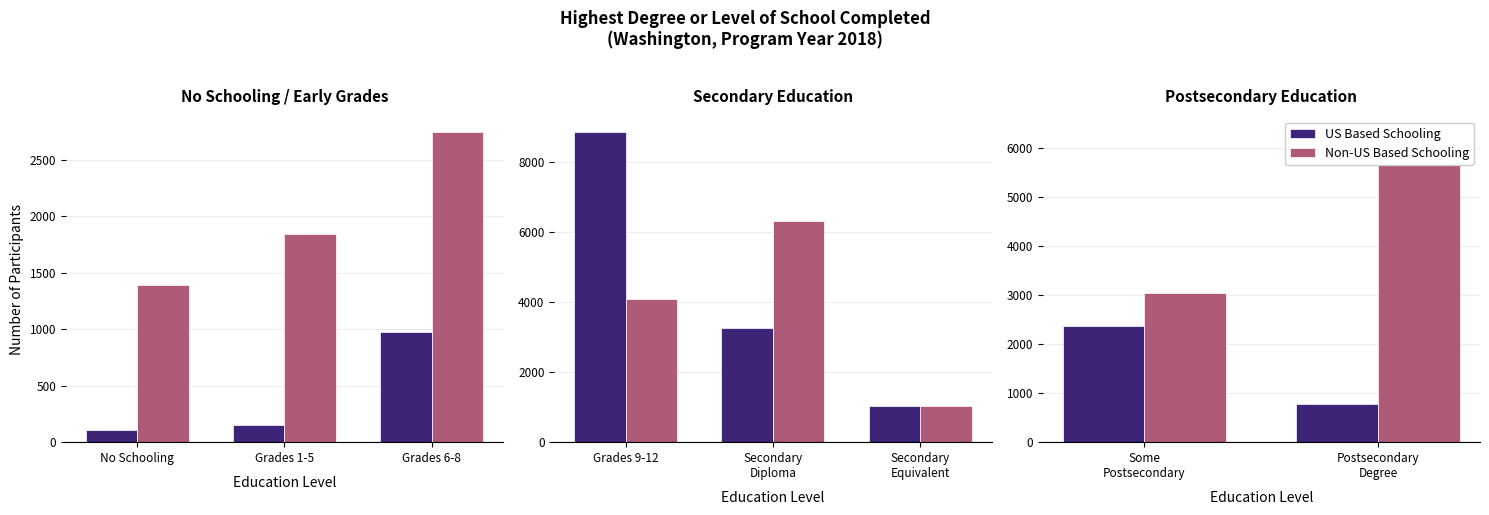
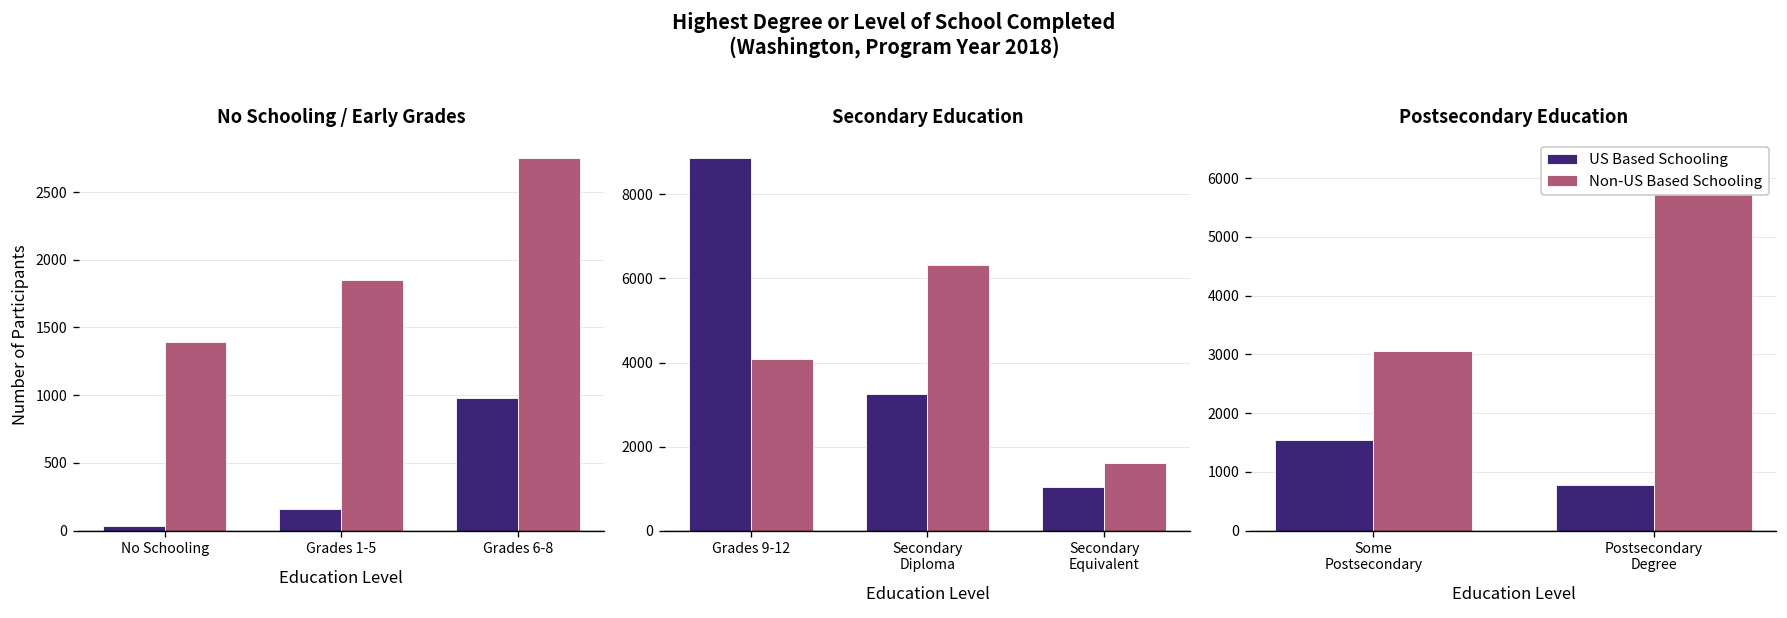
  {
    "No Schooling / Early Grades": {
      "US Based Schooling": {
-       "No Schooling": 110,
+       "No Schooling": 40,
        "Grades 1-5": 160,
        "Grades 6-8": 980
      },
      "Non-US Based Schooling": {
        "No Schooling": 1400,
        "Grades 1-5": 1850,
        "Grades 6-8": 2750
      }
    },
    "Secondary Education": {
      "US Based Schooling": {
        "Grades 9-12": 8900,
        "Secondary Diploma": 3300,
        "Secondary Equivalent": 1000
      },
      "Non-US Based Schooling": {
        "Grades 9-12": 4100,
        "Secondary Diploma": 6300,
-       "Secondary Equivalent": 1000
+       "Secondary Equivalent": 1600
      }
    },
    "Postsecondary Education": {
      "US Based Schooling": {
-       "Some Postsecondary": 2400,
+       "Some Postsecondary": 1500,
        "Postsecondary Degree": 800
      },
      "Non-US Based Schooling": {
        "Some Postsecondary": 3100
      }
    }
  }
